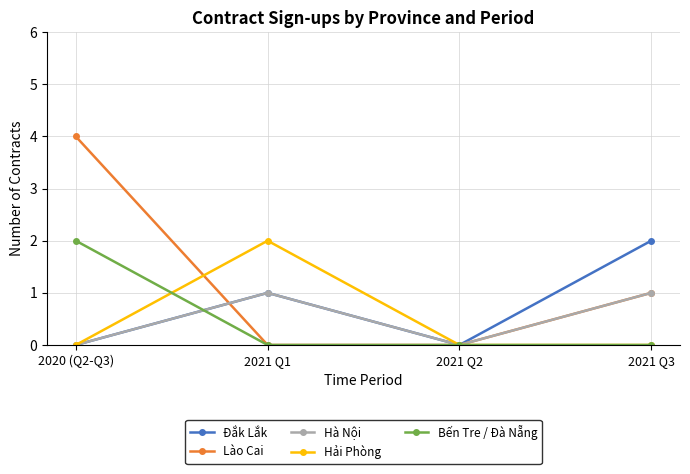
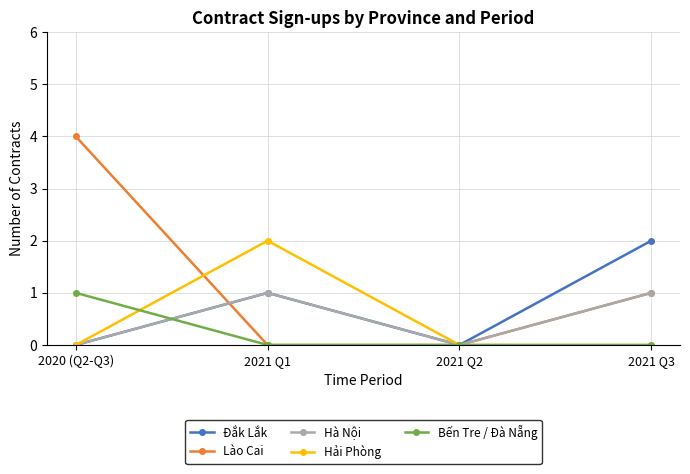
  {
    "Đắk Lắk": {
      "2021 Q3": 2
    },
    "Lào Cai": {
      "2020 (Q2-Q3)": 4
    },
    "Hải Phòng": {
      "2021 Q1": 2
    },
    "Bến Tre / Đà Nẵng": {
-     "2020 (Q2-Q3)": 2
+     "2020 (Q2-Q3)": 1
    }
  }
